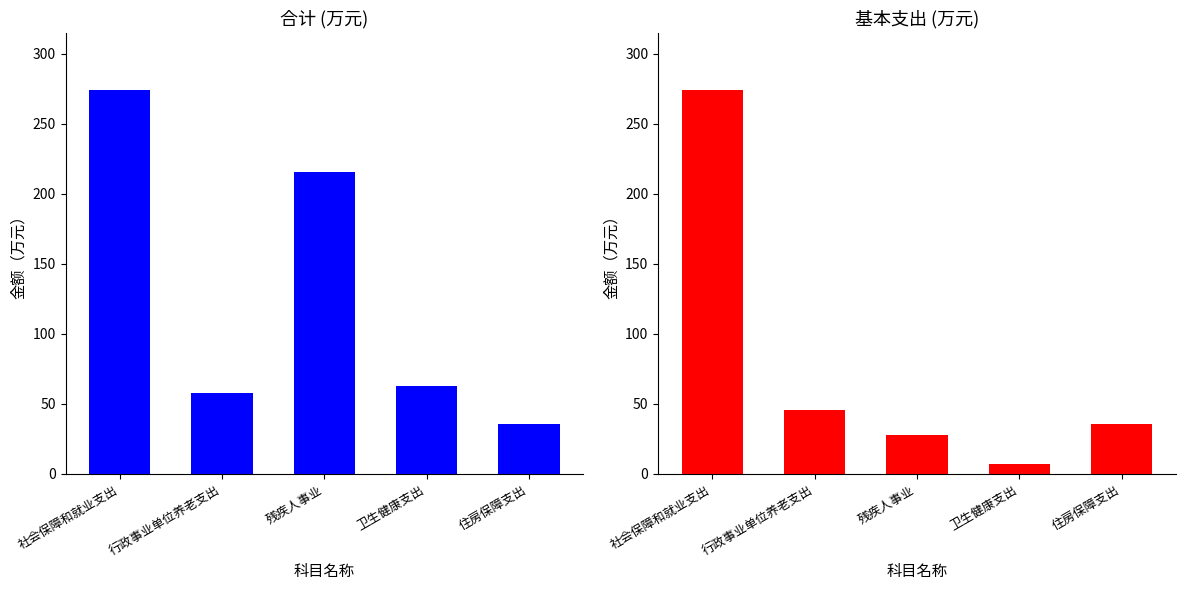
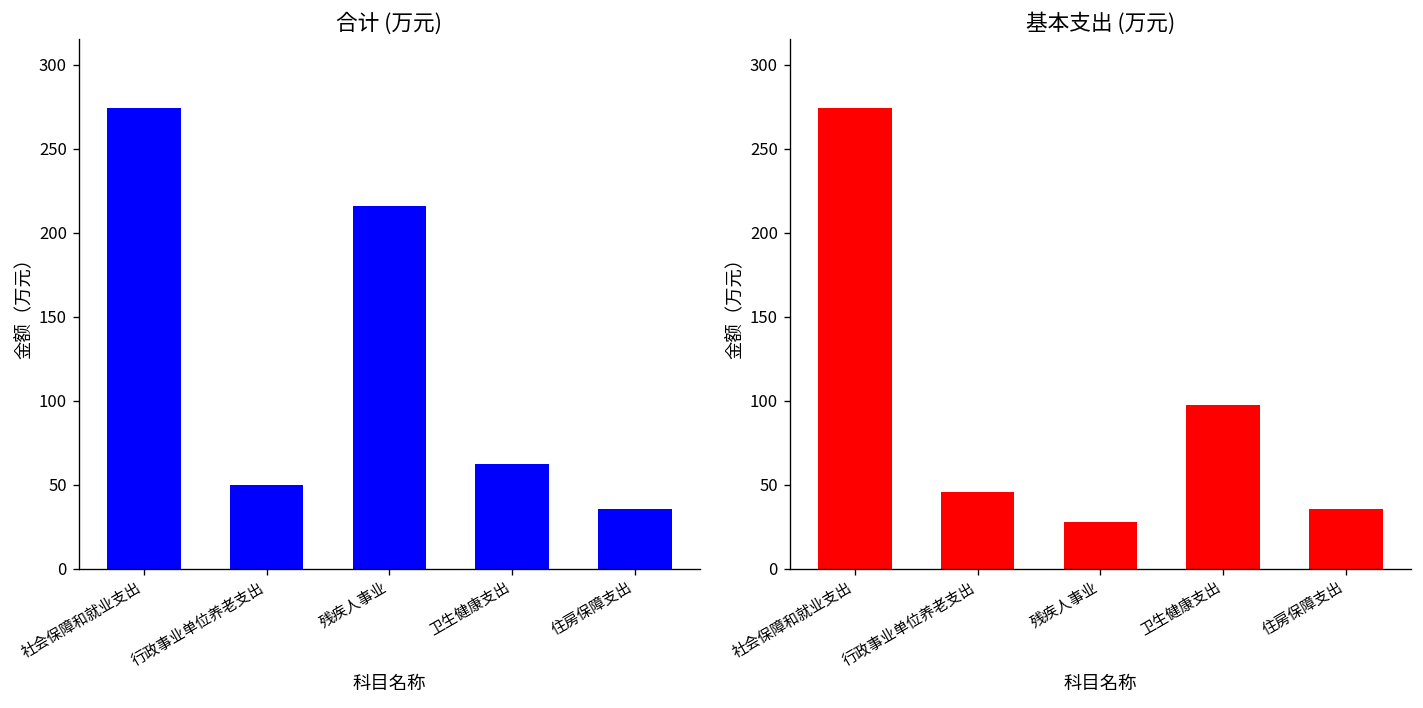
  {
    "合计 (万元)": {
      "社会保障和就业支出": 274,
-     "行政事业单位养老支出": 58,
+     "行政事业单位养老支出": 50,
      "残疾人事业": 216,
      "卫生健康支出": 63,
      "住房保障支出": 36
    },
    "基本支出 (万元)": {
      "社会保障和就业支出": 274,
      "行政事业单位养老支出": 45,
      "残疾人事业": 28,
-     "卫生健康支出": 7,
+     "卫生健康支出": 98,
      "住房保障支出": 36
    }
  }
